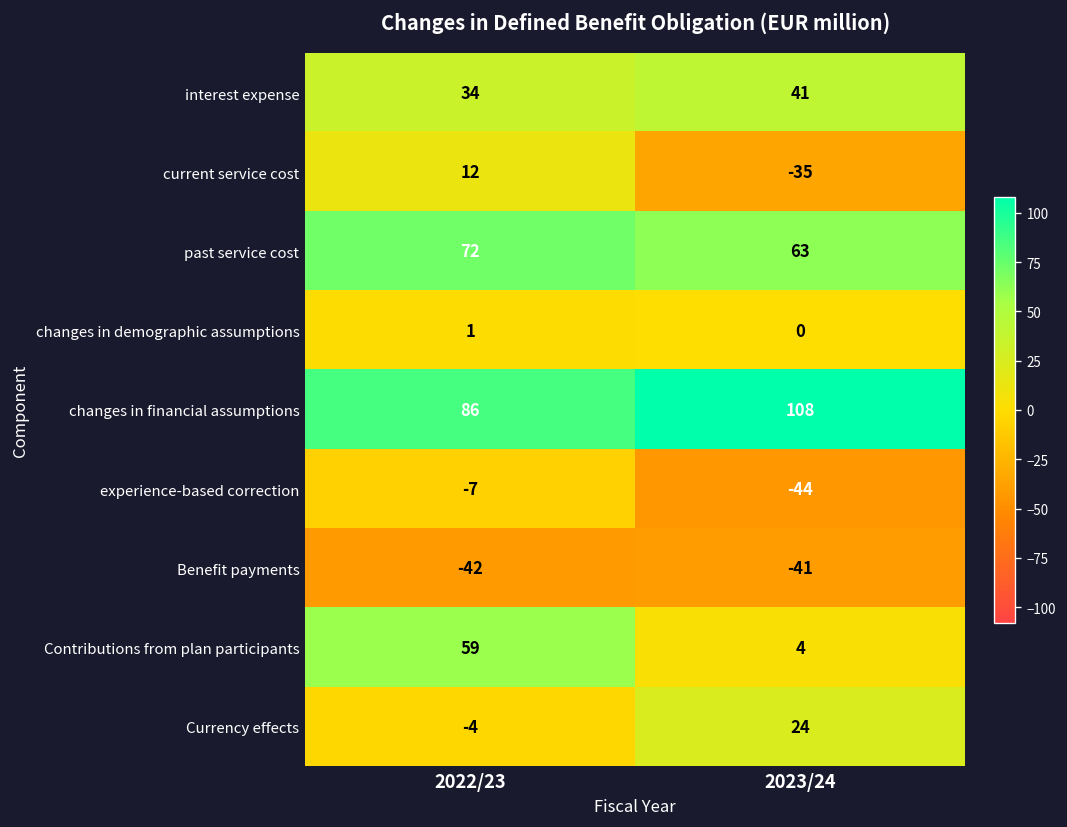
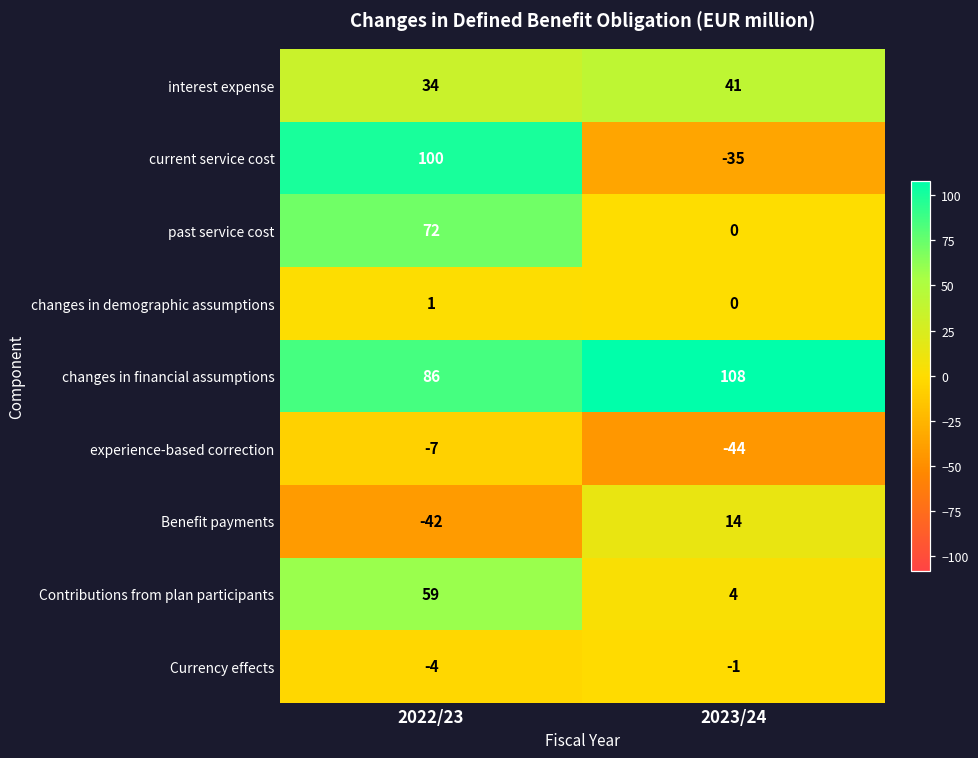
  {
    "interest expense": {
      "2022/23": 34,
      "2023/24": 41
    },
    "current service cost": {
-     "2022/23": 12,
+     "2022/23": 100,
      "2023/24": -35
    },
    "past service cost": {
      "2022/23": 72,
-     "2023/24": 63
+     "2023/24": 0
    },
    "changes in demographic assumptions": {
      "2022/23": 1,
      "2023/24": 0
    },
    "changes in financial assumptions": {
      "2022/23": 86,
      "2023/24": 108
    },
    "experience-based correction": {
      "2022/23": -7,
      "2023/24": -44
    },
    "Benefit payments": {
      "2022/23": -42,
-     "2023/24": -41
+     "2023/24": 14
    },
    "Contributions from plan participants": {
      "2022/23": 59,
      "2023/24": 4
    },
    "Currency effects": {
      "2022/23": -4,
-     "2023/24": 24
+     "2023/24": -1
    }
  }
